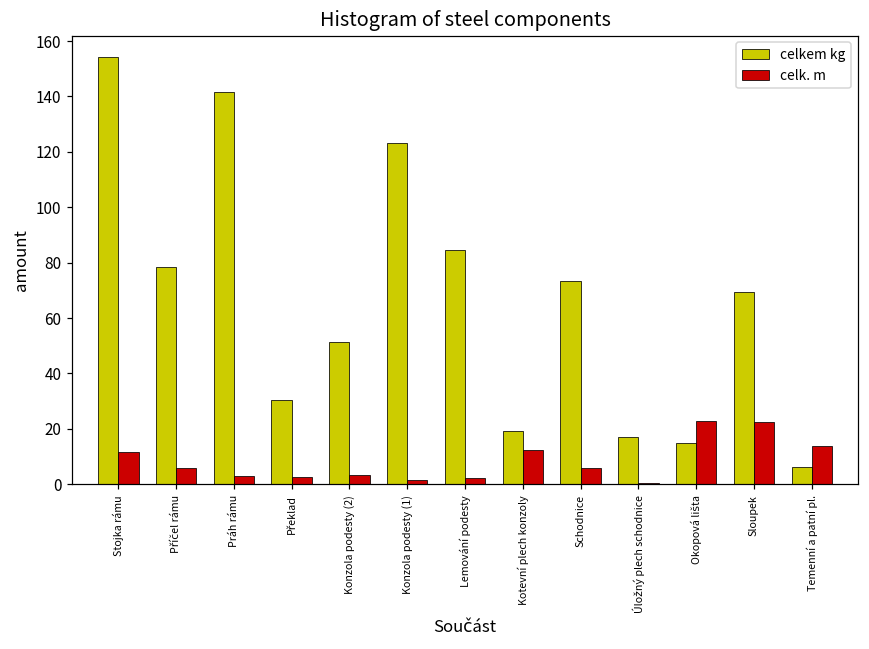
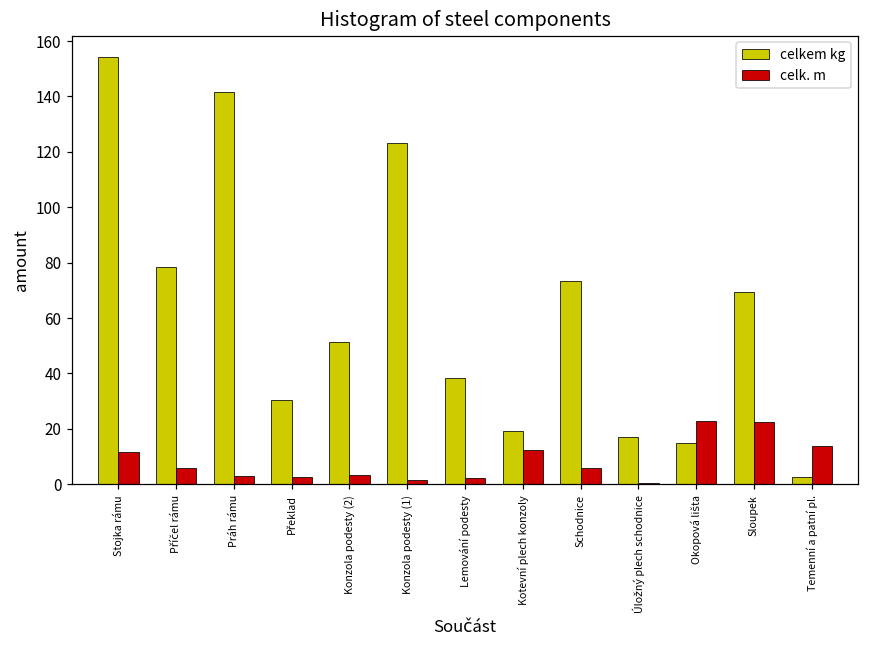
  {
    "celkem kg": {
      "Stojka rámu": 154,
      "Příčel rámu": 78,
      "Práh rámu": 142,
      "Překlad": 31,
      "Konzola podesty (2)": 51,
      "Konzola podesty (1)": 123,
-     "Lemování podesty": 85,
+     "Lemování podesty": 38,
      "Kotevní plech konzoly": 19,
      "Schodnice": 74,
      "Úložný plech schodnice": 17,
      "Okopová lišta": 15,
      "Sloupek": 69,
-     "Temenní a patní pl.": 6
+     "Temenní a patní pl.": 3
    },
    "celk. m": {
      "Stojka rámu": 12,
      "Příčel rámu": 6,
      "Práh rámu": 3,
      "Překlad": 3,
      "Konzola podesty (2)": 3,
      "Konzola podesty (1)": 2,
      "Lemování podesty": 2,
      "Kotevní plech konzoly": 12,
      "Schodnice": 6,
      "Okopová lišta": 23,
      "Sloupek": 22,
      "Temenní a patní pl.": 14
    }
  }
